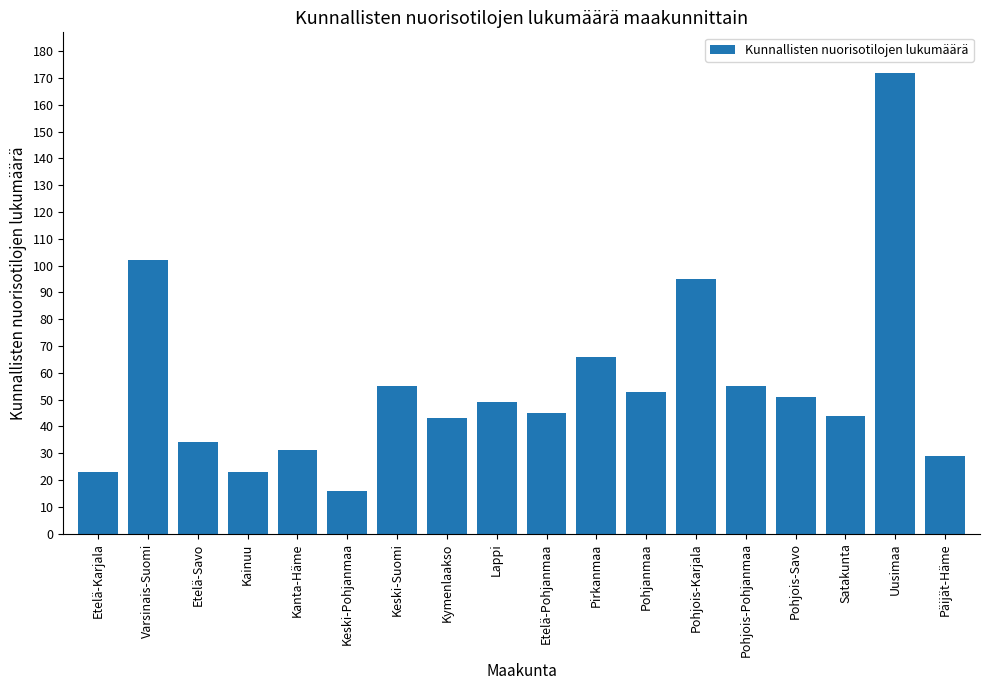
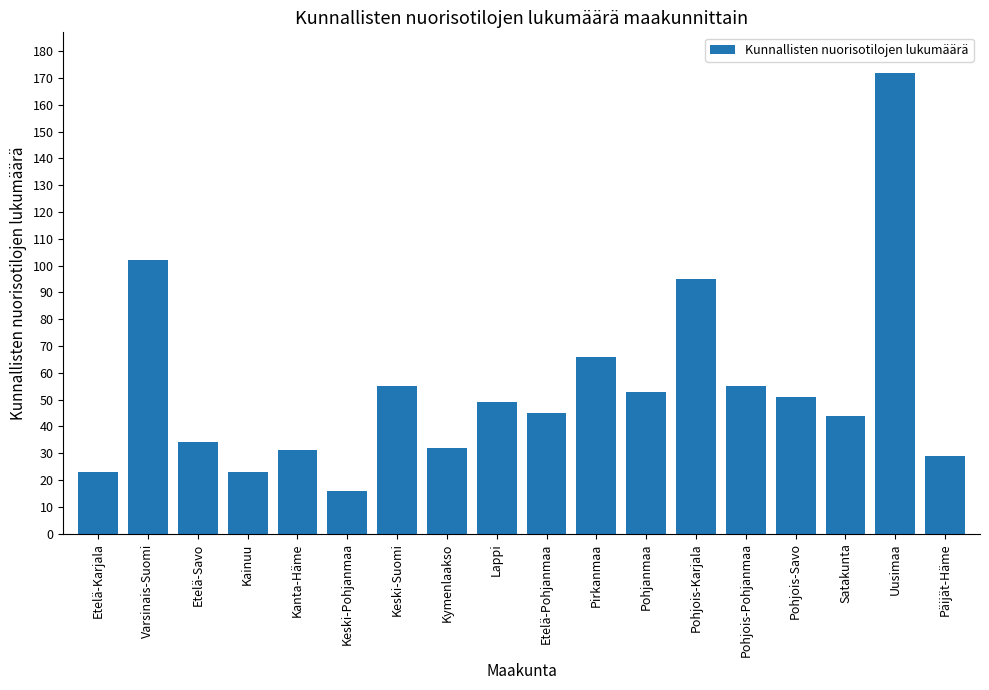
  {
    "Etelä-Karjala": 23,
    "Varsinais-Suomi": 102,
    "Etelä-Savo": 34,
    "Kainuu": 23,
    "Kanta-Häme": 31,
    "Keski-Pohjanmaa": 16,
    "Keski-Suomi": 55,
-   "Kymenlaakso": 43,
+   "Kymenlaakso": 32,
    "Lappi": 49,
    "Etelä-Pohjanmaa": 45,
    "Pirkanmaa": 66,
    "Pohjanmaa": 53,
    "Pohjois-Karjala": 95,
    "Pohjois-Pohjanmaa": 55,
    "Pohjois-Savo": 51,
    "Satakunta": 44,
    "Uusimaa": 172,
    "Päijät-Häme": 29
  }
